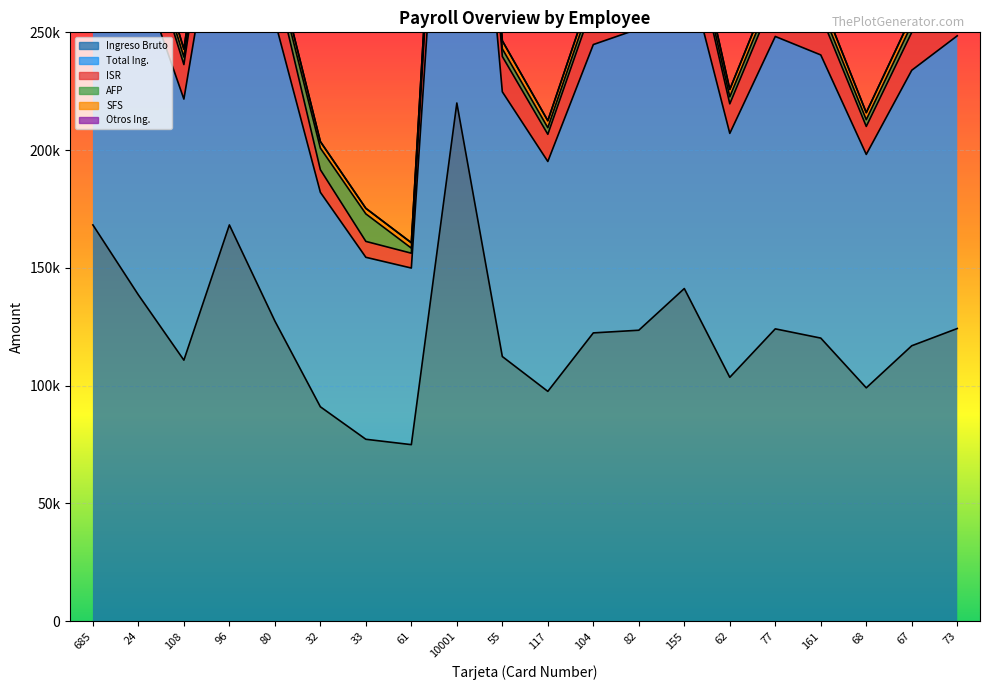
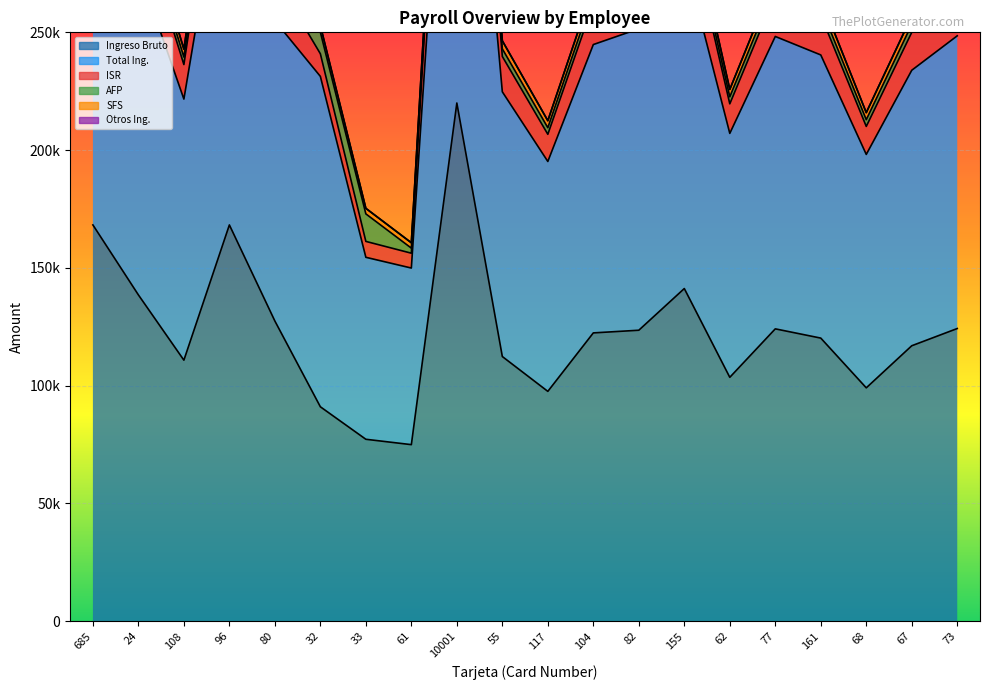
  {
    "Ingreso Bruto": {
      "685": 168000,
      "24": 139000,
      "108": 111000,
      "96": 168000,
      "80": 127000,
      "32": 91000,
      "33": 77000,
      "61": 75000,
      "10001": 220000,
      "55": 112000,
      "117": 98000,
      "104": 122000,
      "82": 124000,
      "155": 141000,
      "62": 104000,
      "77": 124000,
      "161": 120000,
      "68": 99000,
      "67": 117000,
      "73": 124000
    },
    "Total Ing.": {
      "108": 111000,
-     "32": 91000,
+     "32": 140000,
      "33": 77000,
      "61": 75000,
      "55": 112000,
      "117": 98000,
      "104": 122000,
      "62": 104000,
      "77": 124000,
      "161": 120000,
      "68": 99000,
      "67": 117000,
      "73": 124000
    },
    "ISR": {
      "108": 15000,
      "32": 10000,
      "33": 7000,
      "61": 6000,
      "55": 15000,
      "117": 12000,
      "62": 13000,
      "68": 12000,
      "67": 16000
    },
    "AFP": {
      "108": 3000,
      "32": 9000,
      "33": 12000,
      "61": 2000,
      "55": 3000,
      "117": 3000,
      "62": 3000,
      "68": 3000
    }
  }
